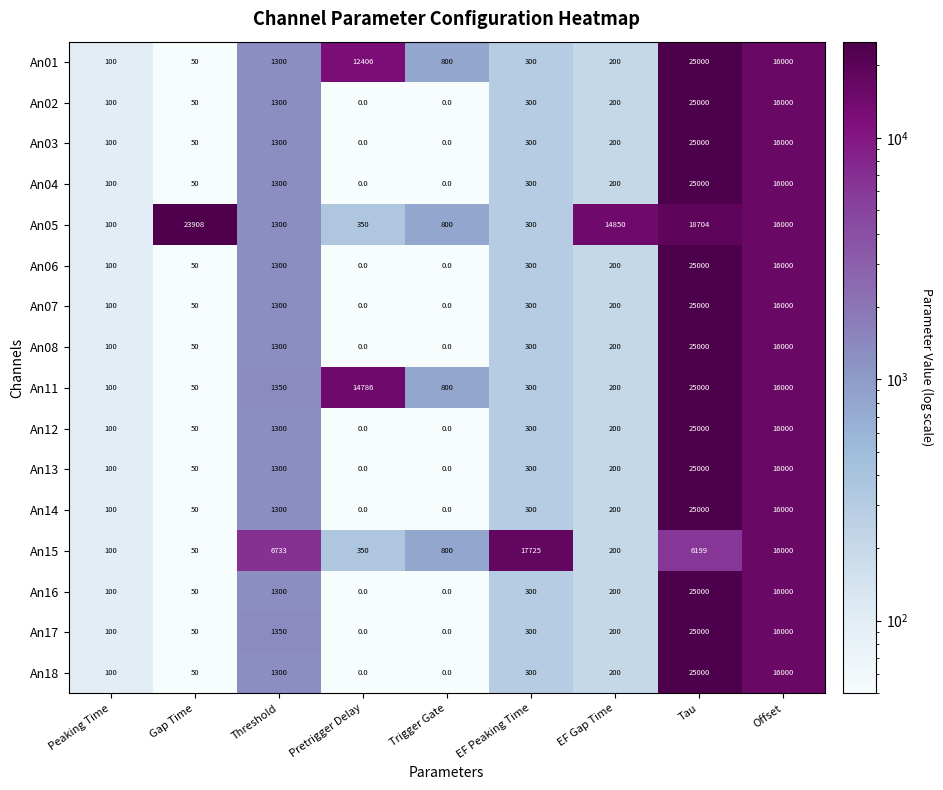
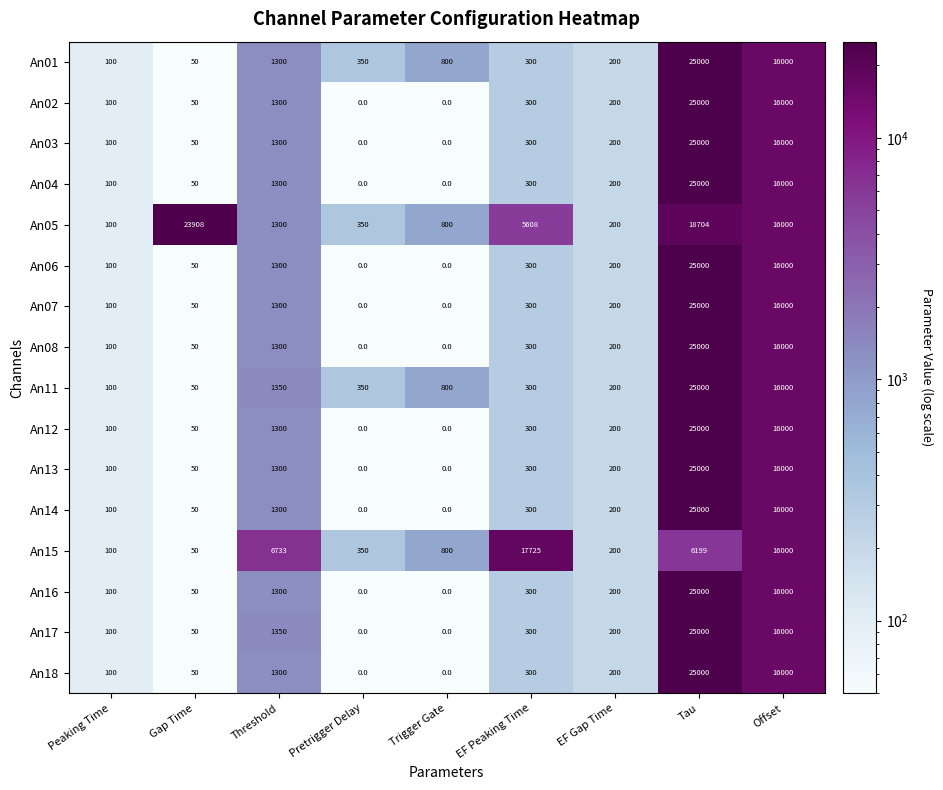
  {
    "An01": {
      "Peaking Time": 100,
      "Gap Time": 50,
      "Threshold": 1300,
-     "Pretrigger Delay": 12406,
+     "Pretrigger Delay": 350,
      "Trigger Gate": 800,
      "EF Peaking Time": 300,
      "EF Gap Time": 200,
      "Tau": 25000,
      "Offset": 16000
    },
    "An02": {
      "Peaking Time": 100,
      "Gap Time": 50,
      "Threshold": 1300,
      "Pretrigger Delay": 0.0,
      "Trigger Gate": 0.0,
      "EF Peaking Time": 300,
      "EF Gap Time": 200,
      "Tau": 25000,
      "Offset": 16000
    },
    "An03": {
      "Peaking Time": 100,
      "Gap Time": 50,
      "Threshold": 1300,
      "Pretrigger Delay": 0.0,
      "Trigger Gate": 0.0,
      "EF Peaking Time": 300,
      "EF Gap Time": 200,
      "Tau": 25000,
      "Offset": 16000
    },
    "An04": {
      "Peaking Time": 100,
      "Gap Time": 50,
      "Threshold": 1300,
      "Pretrigger Delay": 0.0,
      "Trigger Gate": 0.0,
      "EF Peaking Time": 300,
      "EF Gap Time": 200,
      "Tau": 25000,
      "Offset": 16000
    },
    "An05": {
      "Peaking Time": 100,
      "Gap Time": 23908,
      "Threshold": 1300,
      "Pretrigger Delay": 350,
      "Trigger Gate": 800,
-     "EF Peaking Time": 300,
-     "EF Gap Time": 14850,
+     "EF Peaking Time": 5608,
+     "EF Gap Time": 200,
      "Tau": 18704,
      "Offset": 16000
    },
    "An06": {
      "Peaking Time": 100,
      "Gap Time": 50,
      "Threshold": 1300,
      "Pretrigger Delay": 0.0,
      "Trigger Gate": 0.0,
      "EF Peaking Time": 300,
      "EF Gap Time": 200,
      "Tau": 25000,
      "Offset": 16000
    },
    "An07": {
      "Peaking Time": 100,
      "Gap Time": 50,
      "Threshold": 1300,
      "Pretrigger Delay": 0.0,
      "Trigger Gate": 0.0,
      "EF Peaking Time": 300,
      "EF Gap Time": 200,
      "Tau": 25000,
      "Offset": 16000
    },
    "An08": {
      "Peaking Time": 100,
      "Gap Time": 50,
      "Threshold": 1300,
      "Pretrigger Delay": 0.0,
      "Trigger Gate": 0.0,
      "EF Peaking Time": 300,
      "EF Gap Time": 200,
      "Tau": 25000,
      "Offset": 16000
    },
    "An11": {
      "Peaking Time": 100,
      "Gap Time": 50,
      "Threshold": 1350,
-     "Pretrigger Delay": 14786,
+     "Pretrigger Delay": 350,
      "Trigger Gate": 800,
      "EF Peaking Time": 300,
      "EF Gap Time": 200,
      "Tau": 25000,
      "Offset": 16000
    },
    "An12": {
      "Peaking Time": 100,
      "Gap Time": 50,
      "Threshold": 1300,
      "Pretrigger Delay": 0.0,
      "Trigger Gate": 0.0,
      "EF Peaking Time": 300,
      "EF Gap Time": 200,
      "Tau": 25000,
      "Offset": 16000
    },
    "An13": {
      "Peaking Time": 100,
      "Gap Time": 50,
      "Threshold": 1300,
      "Pretrigger Delay": 0.0,
      "Trigger Gate": 0.0,
      "EF Peaking Time": 300,
      "EF Gap Time": 200,
      "Tau": 25000,
      "Offset": 16000
    },
    "An14": {
      "Peaking Time": 100,
      "Gap Time": 50,
      "Threshold": 1300,
      "Pretrigger Delay": 0.0,
      "Trigger Gate": 0.0,
      "EF Peaking Time": 300,
      "EF Gap Time": 200,
      "Tau": 25000,
      "Offset": 16000
    },
    "An15": {
      "Peaking Time": 100,
      "Gap Time": 50,
      "Threshold": 6733,
      "Pretrigger Delay": 350,
      "Trigger Gate": 800,
      "EF Peaking Time": 17725,
      "EF Gap Time": 200,
      "Tau": 6199,
      "Offset": 16000
    },
    "An16": {
      "Peaking Time": 100,
      "Gap Time": 50,
      "Threshold": 1300,
      "Pretrigger Delay": 0.0,
      "Trigger Gate": 0.0,
      "EF Peaking Time": 300,
      "EF Gap Time": 200,
      "Tau": 25000,
      "Offset": 16000
    },
    "An17": {
      "Peaking Time": 100,
      "Gap Time": 50,
      "Threshold": 1350,
      "Pretrigger Delay": 0.0,
      "Trigger Gate": 0.0,
      "EF Peaking Time": 300,
      "EF Gap Time": 200,
      "Tau": 25000,
      "Offset": 16000
    },
    "An18": {
      "Peaking Time": 100,
      "Gap Time": 50,
      "Threshold": 1300,
      "Pretrigger Delay": 0.0,
      "Trigger Gate": 0.0,
      "EF Peaking Time": 300,
      "EF Gap Time": 200,
      "Tau": 25000,
      "Offset": 16000
    }
  }
